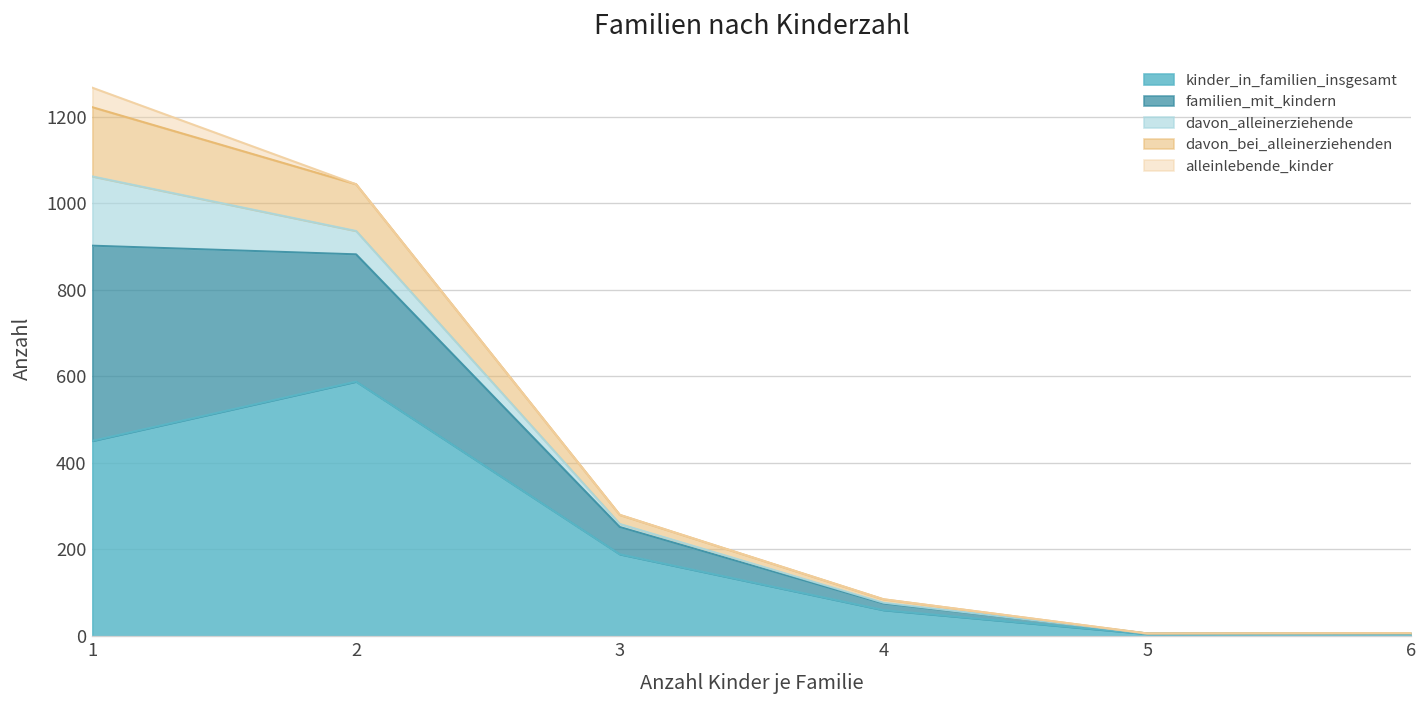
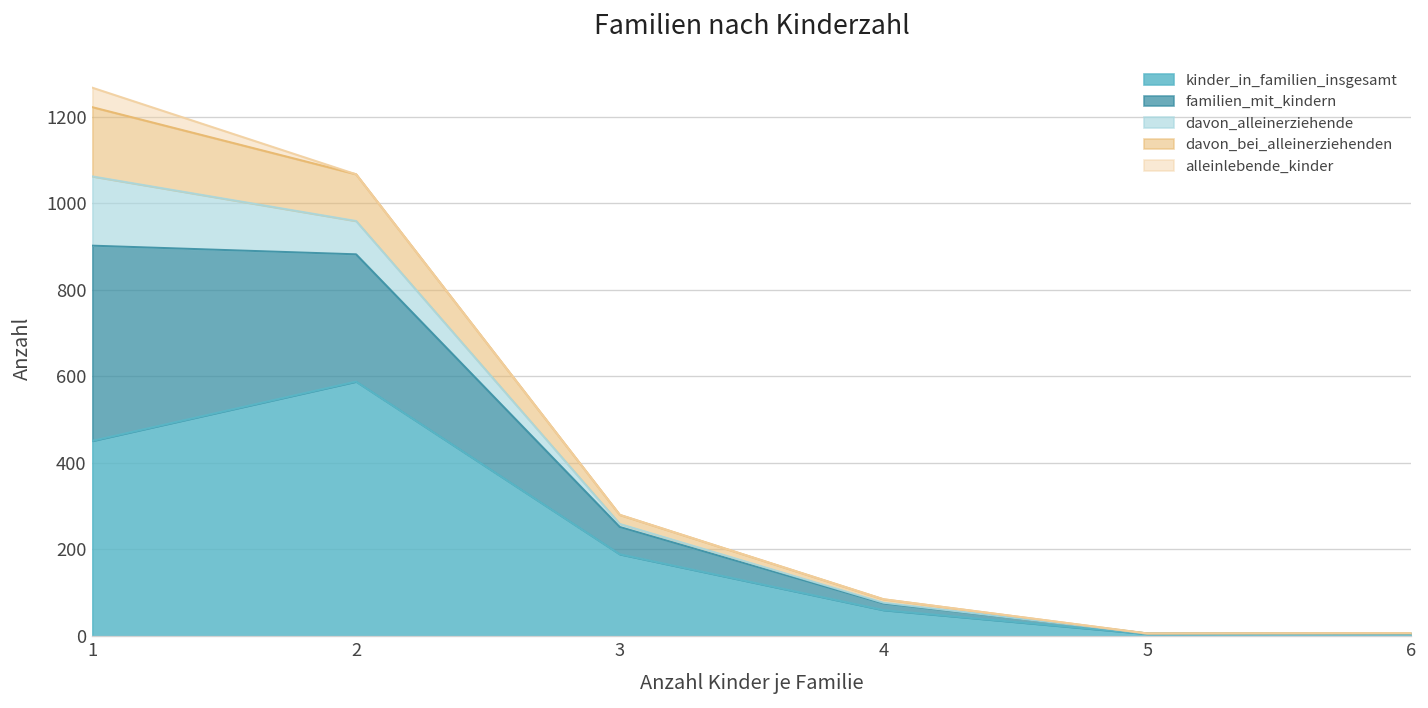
  {
    "davon_alleinerziehende": {
      "1": 160,
-     "2": 50
+     "2": 80
    }
  }
